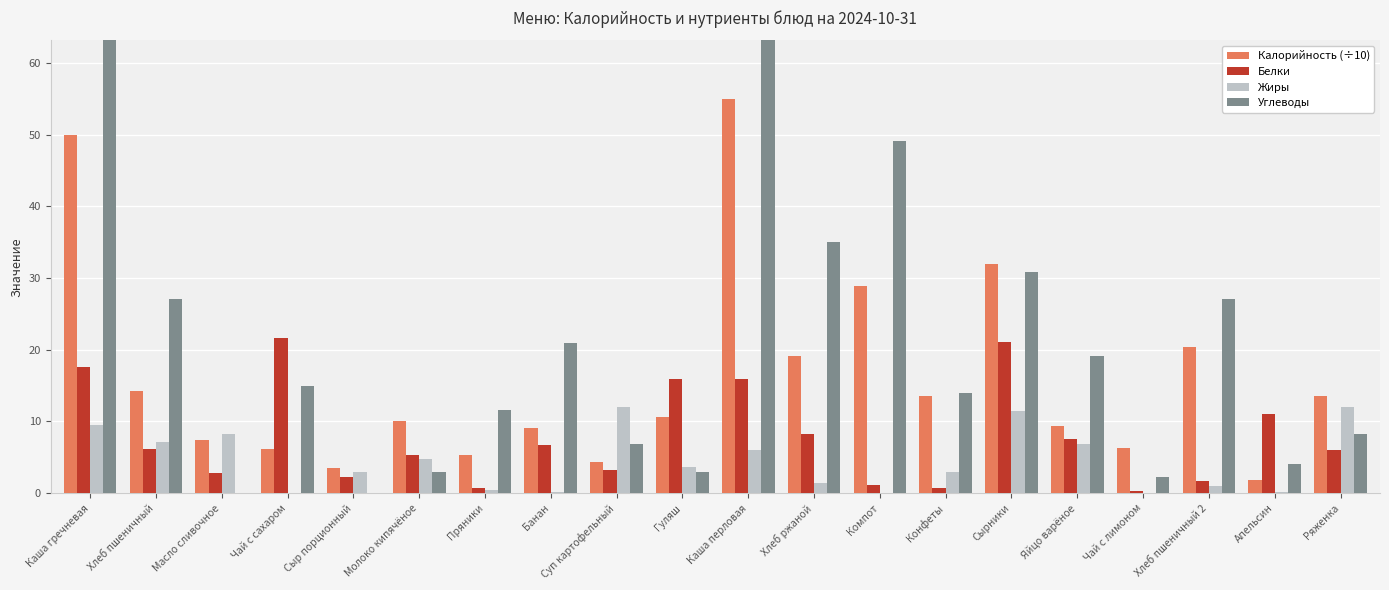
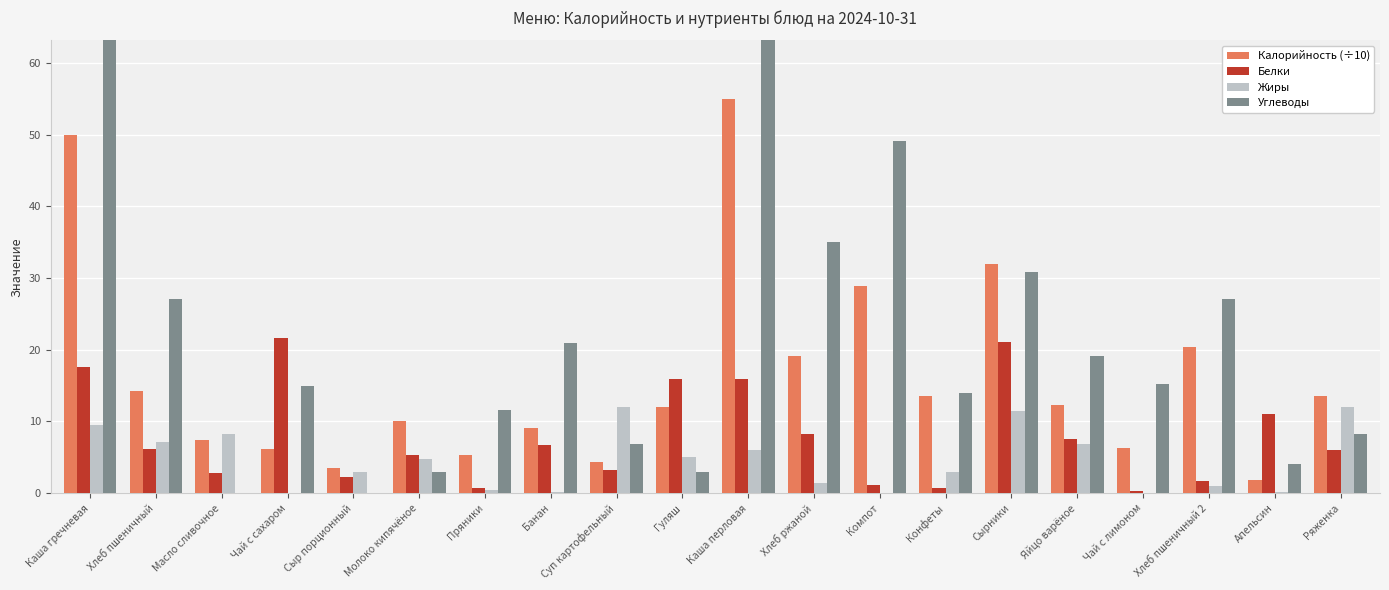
  {
    "Калорийность (÷10)": {
      "Каша гречневая": 50,
      "Хлеб пшеничный": 14,
      "Масло сливочное": 7,
      "Чай с сахаром": 6,
      "Сыр порционный": 4,
      "Молоко кипячёное": 10,
      "Пряники": 5,
      "Банан": 9,
      "Суп картофельный": 4,
-     "Гуляш": 11,
+     "Гуляш": 12,
      "Каша перловая": 55,
      "Хлеб ржаной": 19,
      "Компот": 29,
      "Конфеты": 13,
      "Сырники": 32,
-     "Яйцо варёное": 9,
+     "Яйцо варёное": 12,
      "Чай с лимоном": 6,
      "Хлеб пшеничный 2": 20,
      "Апельсин": 2,
      "Ряженка": 14
    },
    "Белки": {
      "Каша гречневая": 18,
      "Хлеб пшеничный": 6,
      "Масло сливочное": 3,
      "Чай с сахаром": 22,
      "Сыр порционный": 2,
      "Молоко кипячёное": 5,
      "Пряники": 1,
      "Банан": 7,
      "Суп картофельный": 3,
      "Гуляш": 16,
      "Каша перловая": 16,
      "Хлеб ржаной": 8,
      "Компот": 1,
      "Конфеты": 1,
      "Сырники": 21,
      "Яйцо варёное": 8,
      "Хлеб пшеничный 2": 2,
      "Апельсин": 11,
      "Ряженка": 6
    },
    "Жиры": {
      "Каша гречневая": 10,
      "Хлеб пшеничный": 7,
      "Масло сливочное": 8,
      "Сыр порционный": 3,
      "Молоко кипячёное": 5,
      "Пряники": 0,
      "Суп картофельный": 12,
-     "Гуляш": 4,
+     "Гуляш": 5,
      "Каша перловая": 6,
      "Хлеб ржаной": 1,
      "Компот": 0,
      "Конфеты": 3,
      "Сырники": 11,
      "Яйцо варёное": 7,
      "Хлеб пшеничный 2": 1,
      "Ряженка": 12
    },
    "Углеводы": {
      "Хлеб пшеничный": 27,
      "Чай с сахаром": 15,
      "Сыр порционный": 0,
      "Молоко кипячёное": 3,
      "Пряники": 12,
      "Банан": 21,
      "Суп картофельный": 7,
      "Гуляш": 3,
      "Хлеб ржаной": 35,
      "Компот": 49,
      "Конфеты": 14,
      "Сырники": 31,
      "Яйцо варёное": 19,
-     "Чай с лимоном": 2,
+     "Чай с лимоном": 15,
      "Хлеб пшеничный 2": 27,
      "Апельсин": 4,
      "Ряженка": 8
    }
  }
